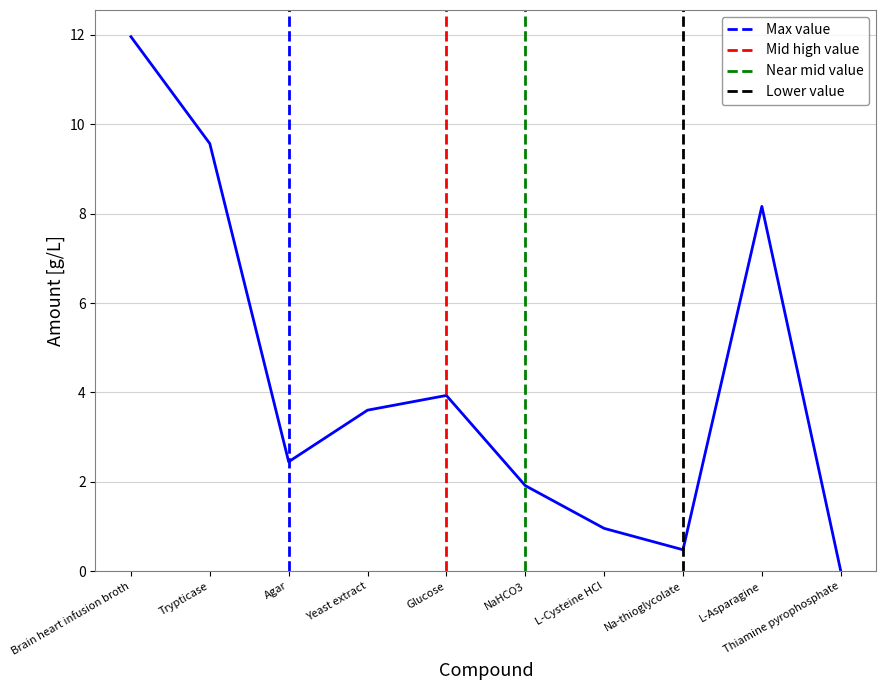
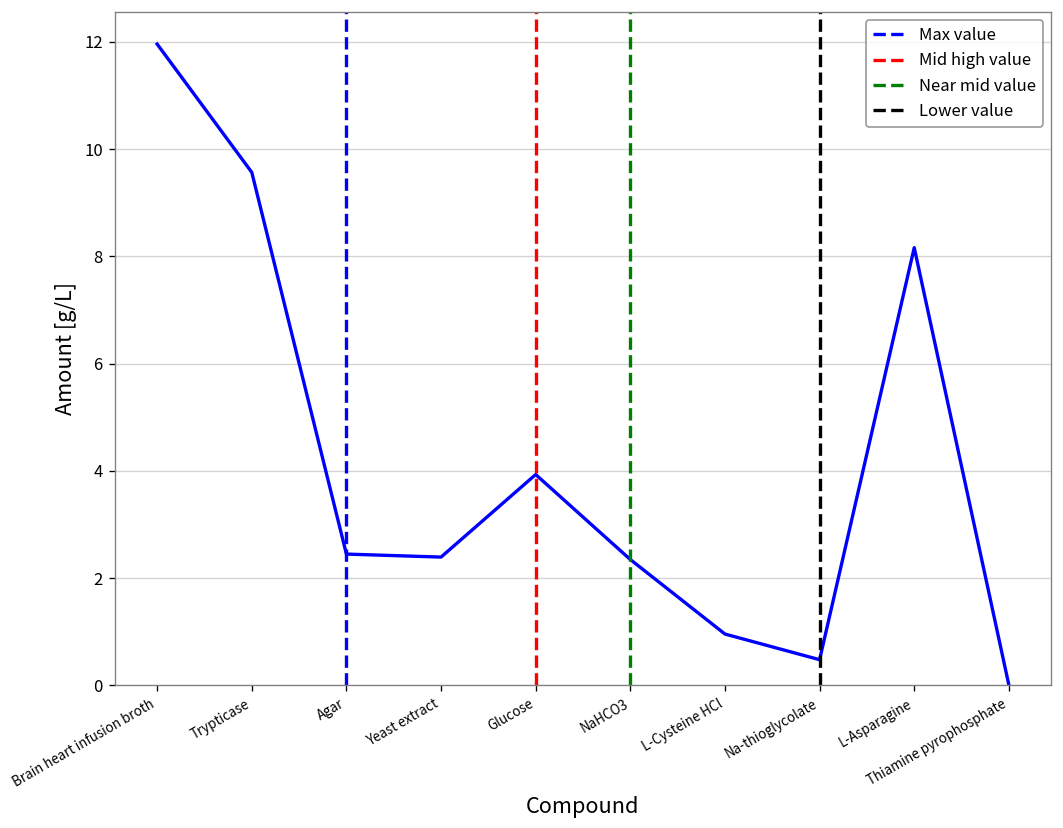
  {
    "Brain heart infusion broth": 12.0,
    "Trypticase": 9.6,
    "Agar": 2.4,
-   "Yeast extract": 3.6,
+   "Yeast extract": 2.4,
    "Glucose": 3.9,
-   "NaHCO3": 1.9,
+   "NaHCO3": 2.3,
    "L-Cysteine HCl": 1.0,
    "Na-thioglycolate": 0.5,
    "L-Asparagine": 8.2,
    "Thiamine pyrophosphate": 0.0
  }
